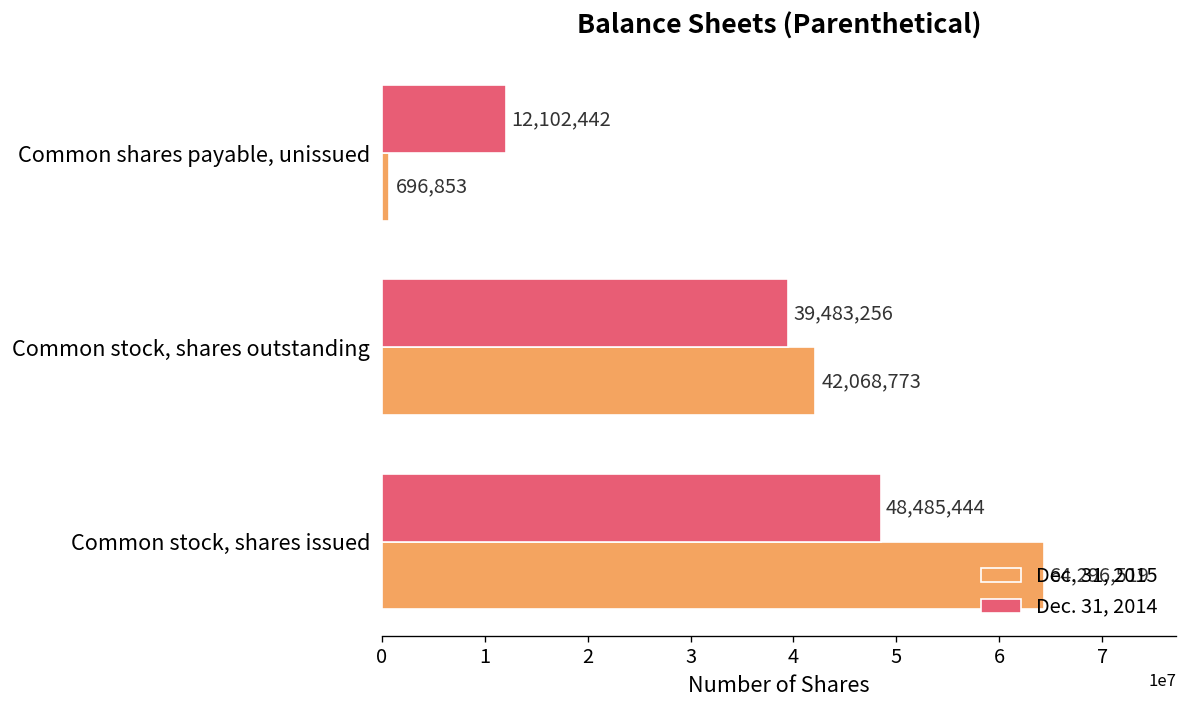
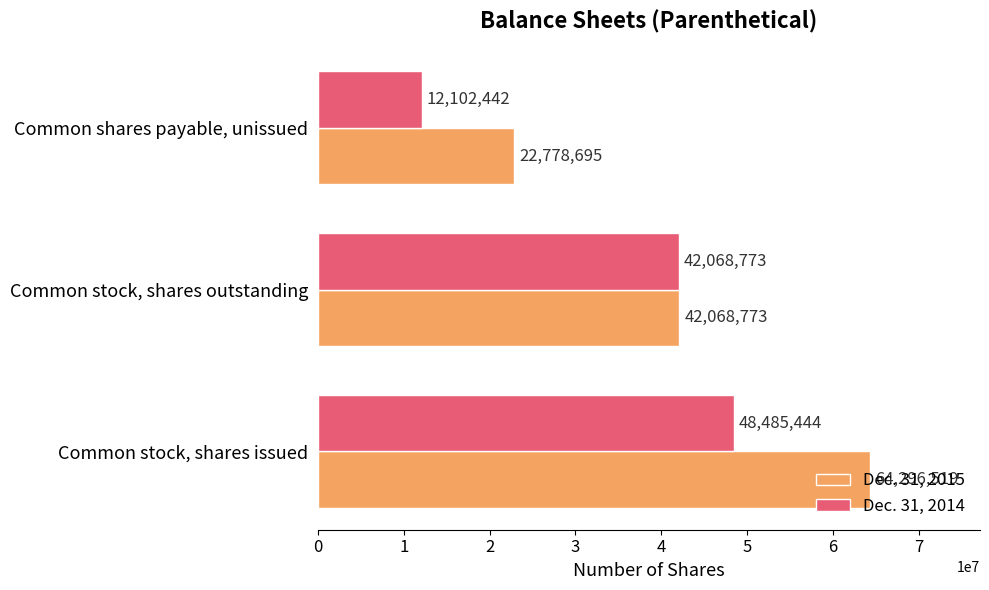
  {
    "Dec. 31, 2015": {
-     "Common shares payable, unissued": "696,853",
+     "Common shares payable, unissued": "22,778,695",
      "Common stock, shares outstanding": "42,068,773",
      "Common stock, shares issued": "64,296,519"
    },
    "Dec. 31, 2014": {
      "Common shares payable, unissued": "12,102,442",
-     "Common stock, shares outstanding": "39,483,256",
+     "Common stock, shares outstanding": "42,068,773",
      "Common stock, shares issued": "48,485,444"
    }
  }
